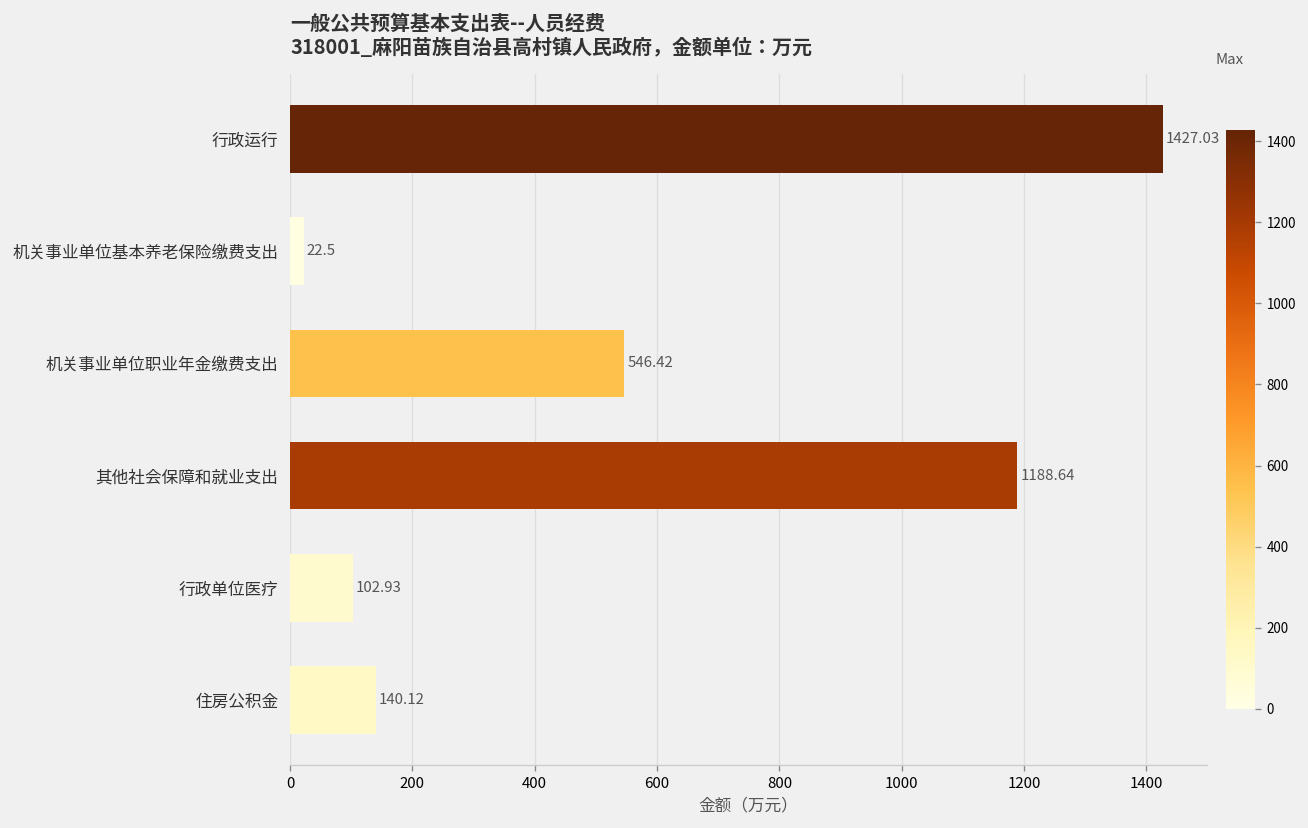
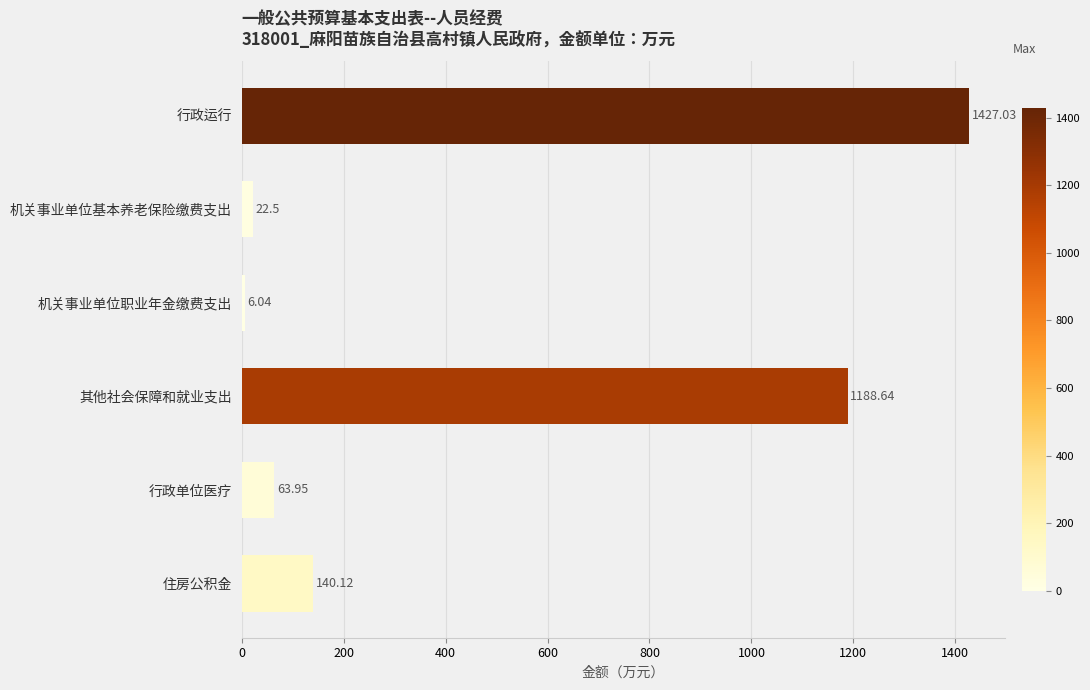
  {
    "行政运行": 1427.03,
    "机关事业单位基本养老保险缴费支出": 22.5,
-   "机关事业单位职业年金缴费支出": 546.42,
+   "机关事业单位职业年金缴费支出": 6.04,
    "其他社会保障和就业支出": 1188.64,
-   "行政单位医疗": 102.93,
+   "行政单位医疗": 63.95,
    "住房公积金": 140.12
  }
